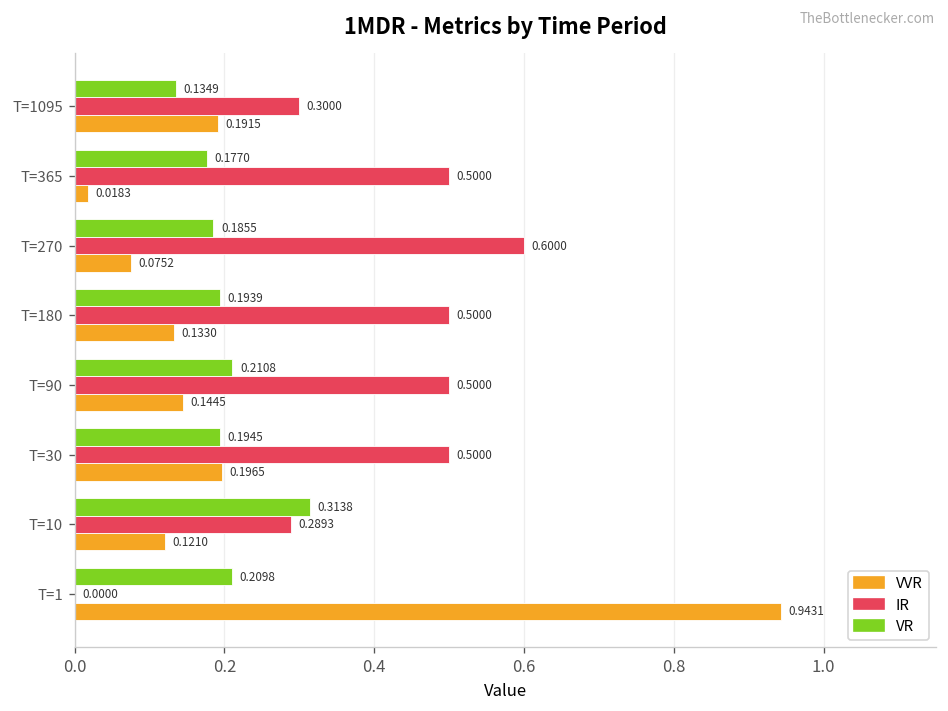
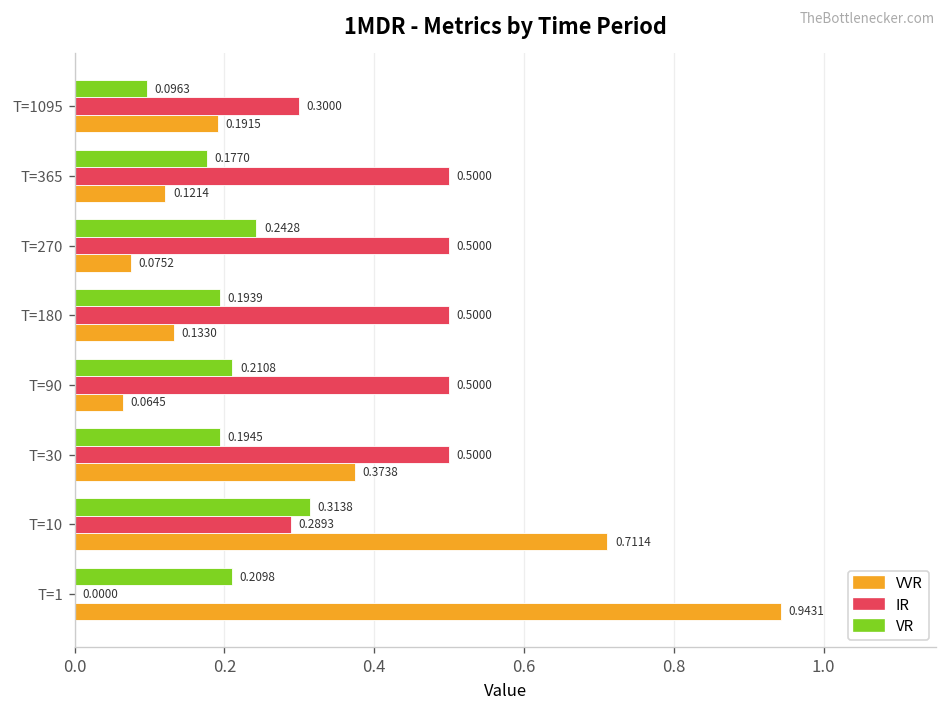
  {
    "VVR": {
      "T=1095": 0.1915,
-     "T=365": 0.0183,
+     "T=365": 0.1214,
      "T=270": 0.0752,
      "T=180": 0.1330,
-     "T=90": 0.1445,
-     "T=30": 0.1965,
-     "T=10": 0.1210,
+     "T=90": 0.0645,
+     "T=30": 0.3738,
+     "T=10": 0.7114,
      "T=1": 0.9431
    },
    "IR": {
      "T=1095": 0.3000,
      "T=365": 0.5000,
-     "T=270": 0.6000,
+     "T=270": 0.5000,
      "T=180": 0.5000,
      "T=90": 0.5000,
      "T=30": 0.5000,
      "T=10": 0.2893,
      "T=1": 0.0000
    },
    "VR": {
-     "T=1095": 0.1349,
+     "T=1095": 0.0963,
      "T=365": 0.1770,
-     "T=270": 0.1855,
+     "T=270": 0.2428,
      "T=180": 0.1939,
      "T=90": 0.2108,
      "T=30": 0.1945,
      "T=10": 0.3138,
      "T=1": 0.2098
    }
  }
